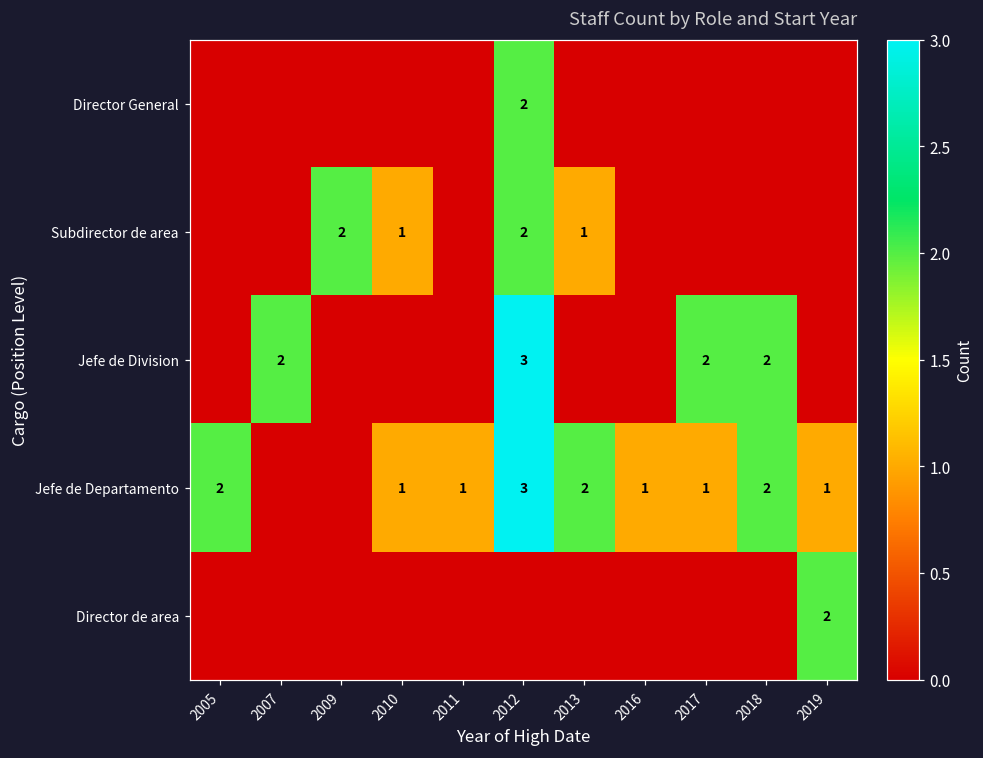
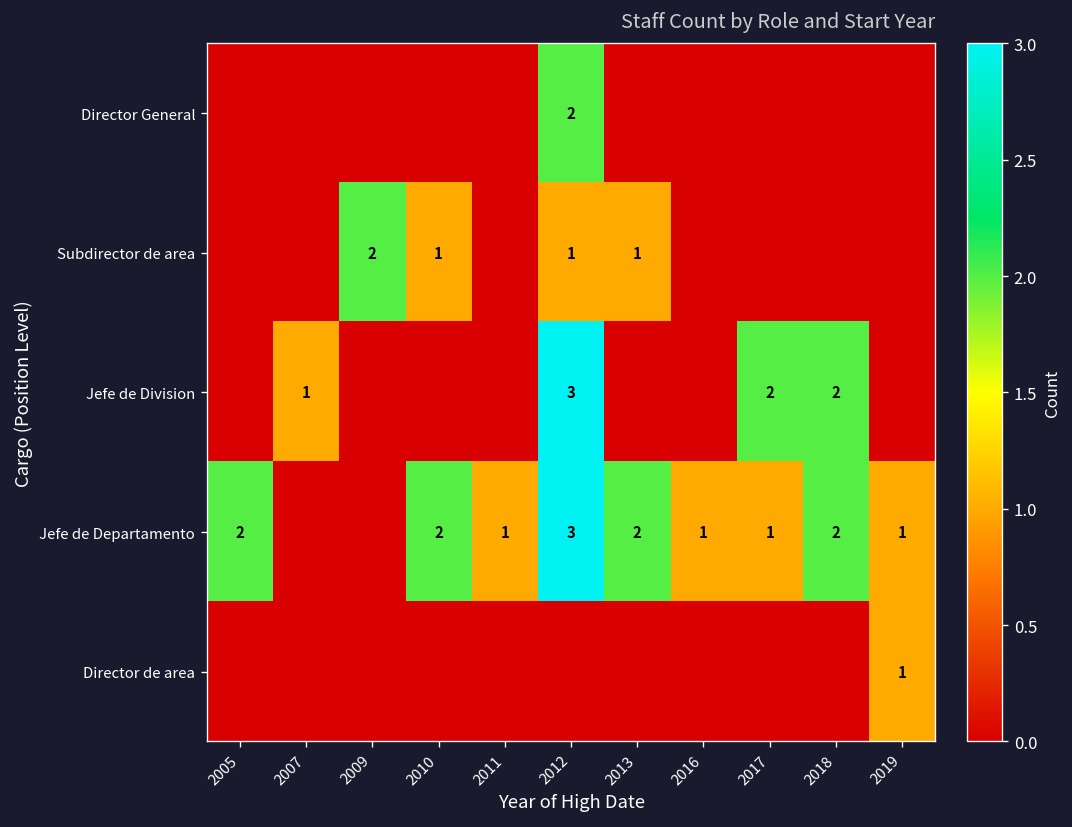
  {
    "Director General": {
      "2012": 2
    },
    "Subdirector de area": {
      "2009": 2,
      "2010": 1,
-     "2012": 2,
+     "2012": 1,
      "2013": 1
    },
    "Jefe de Division": {
-     "2007": 2,
+     "2007": 1,
      "2012": 3,
      "2017": 2,
      "2018": 2
    },
    "Jefe de Departamento": {
      "2005": 2,
-     "2010": 1,
+     "2010": 2,
      "2011": 1,
      "2012": 3,
      "2013": 2,
      "2016": 1,
      "2017": 1,
      "2018": 2,
      "2019": 1
    },
    "Director de area": {
-     "2019": 2
+     "2019": 1
    }
  }
